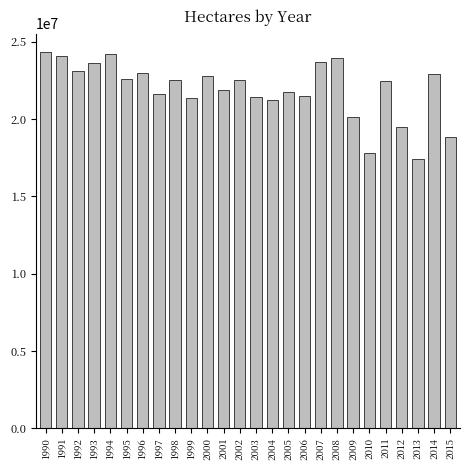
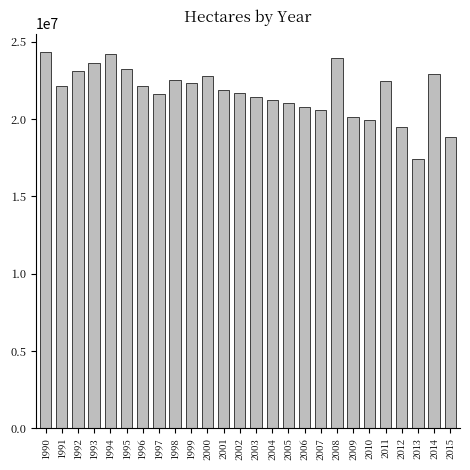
  {
    "1990": 24300000,
-   "1991": 24100000,
+   "1991": 22100000,
    "1992": 23100000,
    "1993": 23700000,
    "1994": 24200000,
-   "1995": 22600000,
-   "1996": 23000000,
+   "1995": 23200000,
+   "1996": 22100000,
    "1997": 21600000,
    "1998": 22600000,
-   "1999": 21300000,
+   "1999": 22300000,
    "2000": 22800000,
    "2001": 21900000,
-   "2002": 22500000,
+   "2002": 21700000,
    "2003": 21500000,
    "2004": 21200000,
-   "2005": 21700000,
-   "2006": 21500000,
-   "2007": 23700000,
+   "2005": 21000000,
+   "2006": 20800000,
+   "2007": 20600000,
    "2008": 23900000,
    "2009": 20100000,
-   "2010": 17800000,
+   "2010": 19900000,
    "2011": 22500000,
    "2012": 19500000,
    "2013": 17400000,
    "2014": 22900000,
    "2015": 18800000
  }
